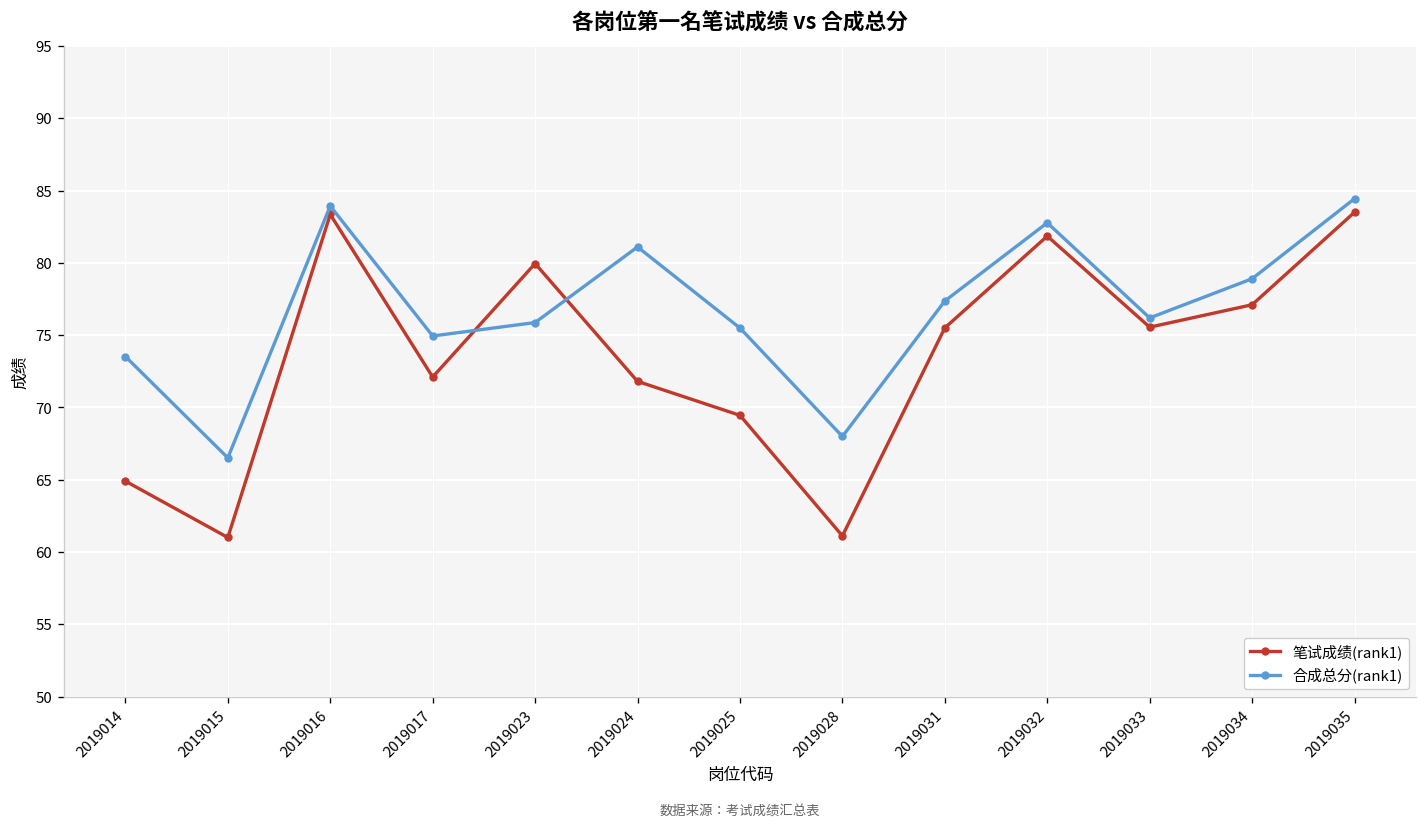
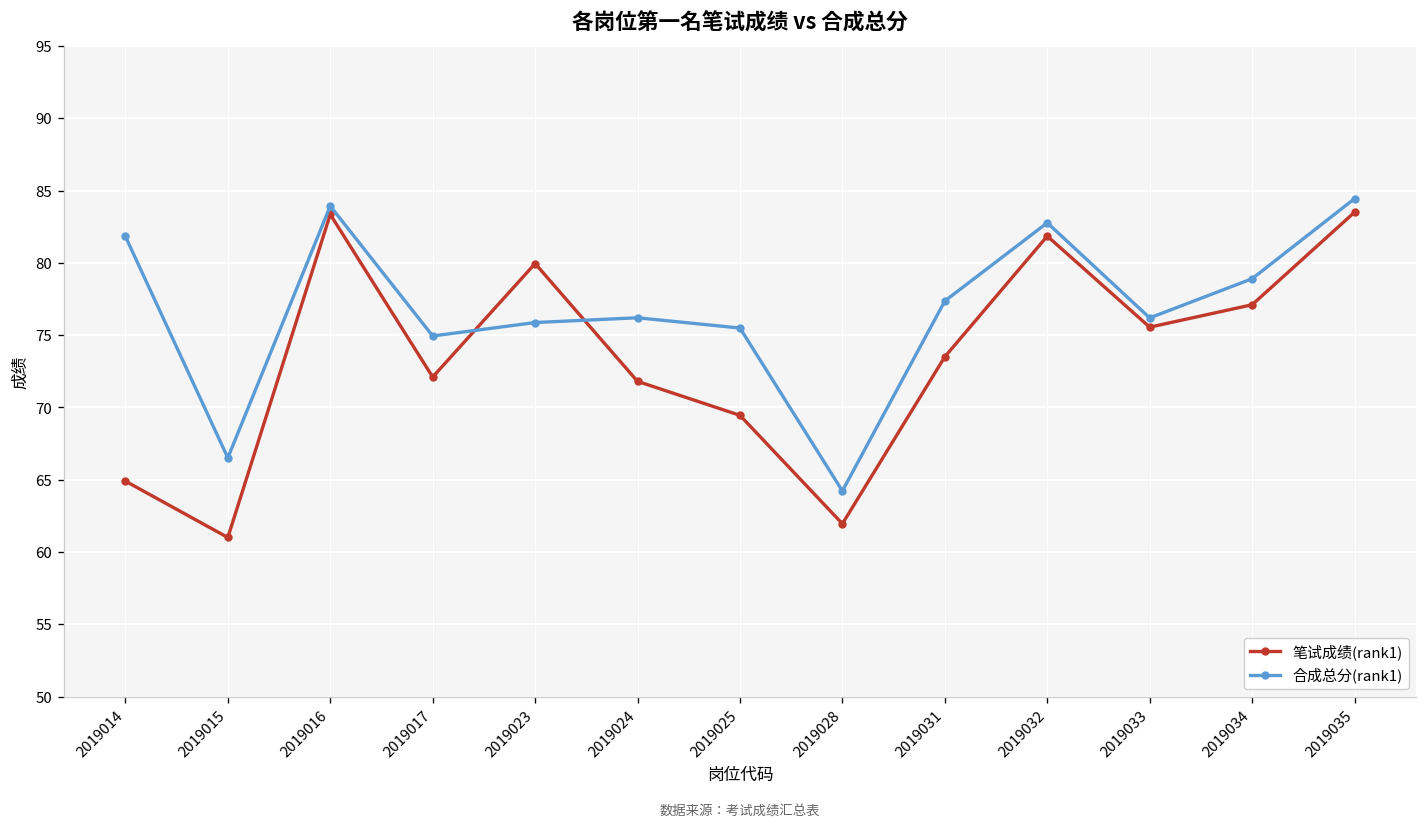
  {
    "笔试成绩(rank1)": {
      "2019014": 64.9,
      "2019015": 61.0,
      "2019016": 83.4,
      "2019017": 72.1,
      "2019023": 80.0,
      "2019024": 71.8,
      "2019025": 69.5,
-     "2019028": 61.1,
-     "2019031": 75.5,
+     "2019028": 62.0,
+     "2019031": 73.5,
      "2019032": 81.9,
      "2019033": 75.6,
      "2019034": 77.1,
      "2019035": 83.5
    },
    "合成总分(rank1)": {
-     "2019014": 73.5,
+     "2019014": 81.8,
      "2019015": 66.5,
      "2019016": 83.9,
      "2019017": 74.9,
      "2019023": 75.9,
-     "2019024": 81.1,
+     "2019024": 76.2,
      "2019025": 75.5,
-     "2019028": 68.0,
+     "2019028": 64.2,
      "2019031": 77.4,
      "2019032": 82.8,
      "2019033": 76.2,
      "2019034": 78.9,
      "2019035": 84.4
    }
  }
